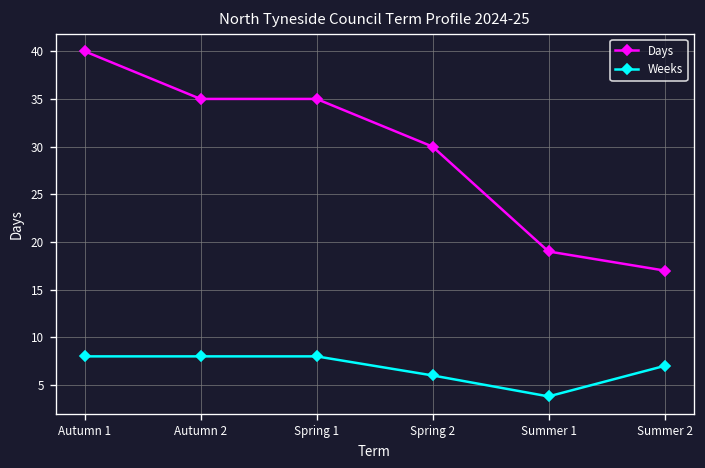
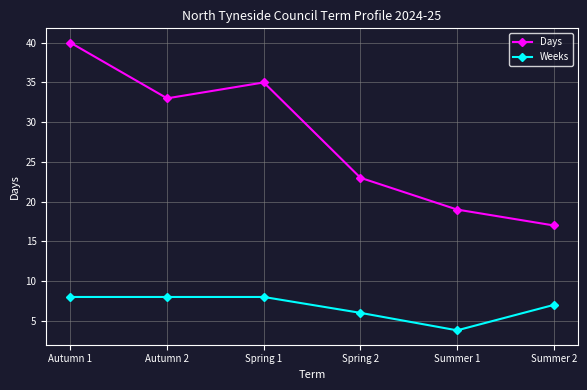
  {
    "Days": {
      "Autumn 1": 40,
-     "Autumn 2": 35,
+     "Autumn 2": 33,
      "Spring 1": 35,
-     "Spring 2": 30,
+     "Spring 2": 23,
      "Summer 1": 19,
      "Summer 2": 17
    },
    "Weeks": {
      "Autumn 1": 8,
      "Autumn 2": 8,
      "Spring 1": 8,
      "Spring 2": 6,
      "Summer 1": 4,
      "Summer 2": 7
    }
  }
